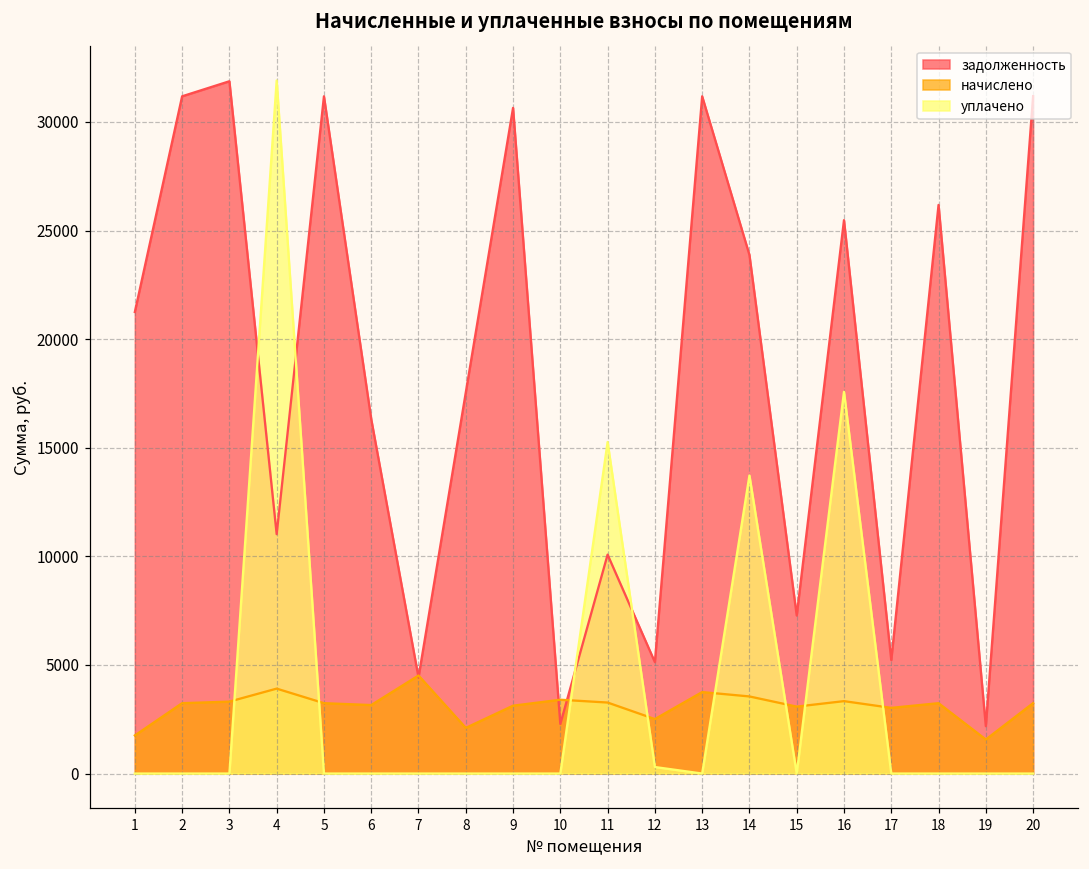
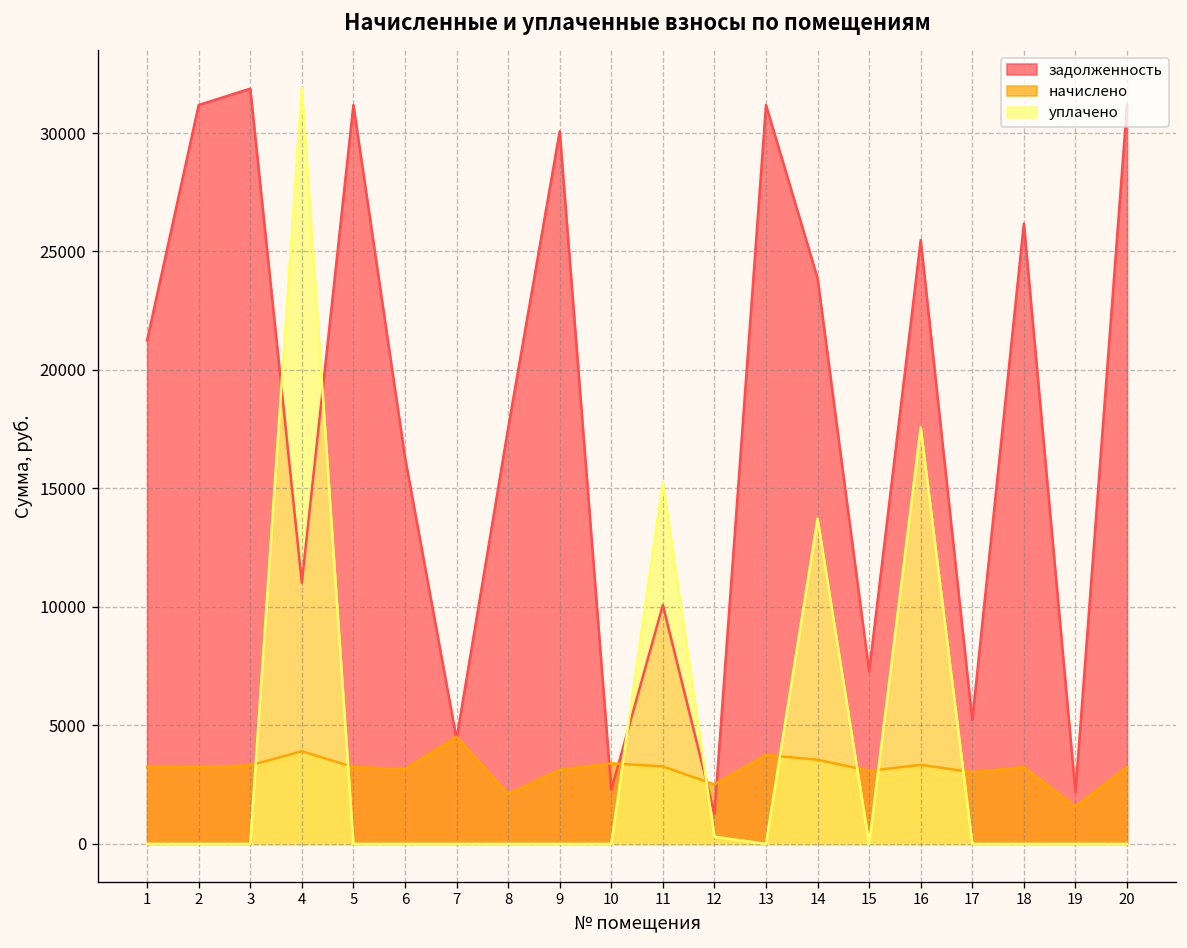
  {
    "задолженность": {
      "1": 21200,
      "2": 31200,
      "3": 31900,
      "4": 11000,
      "5": 31200,
      "6": 16300,
      "8": 17500,
-     "9": 30600,
+     "9": 30100,
      "10": 2300,
      "11": 10100,
-     "12": 5100,
+     "12": 1300,
      "13": 31200,
      "14": 23900,
      "15": 7300,
      "16": 25500,
      "17": 5200,
      "18": 26200,
      "19": 2200
    },
    "начислено": {
-     "1": 1800,
+     "1": 3200,
      "2": 3200,
      "3": 3300,
      "4": 3900,
      "5": 3200,
      "6": 3200,
      "8": 2100,
      "9": 3100,
      "10": 3400,
      "11": 3300,
      "12": 2500,
      "13": 3800,
      "14": 3500,
      "15": 3100,
      "16": 3300,
      "17": 3000,
      "18": 3200,
      "19": 1600,
      "20": 3200
    },
    "уплачено": {
      "1": 0,
      "2": 0,
      "3": 0,
      "4": 31900,
      "5": 0,
      "6": 0,
      "7": 0,
      "8": 0,
      "9": 0,
      "10": 0,
      "11": 15300,
      "12": 300,
      "13": 0,
      "14": 13700,
      "15": 0,
      "16": 17600,
      "17": 0,
      "18": 0,
      "19": 0,
      "20": 0
    }
  }
